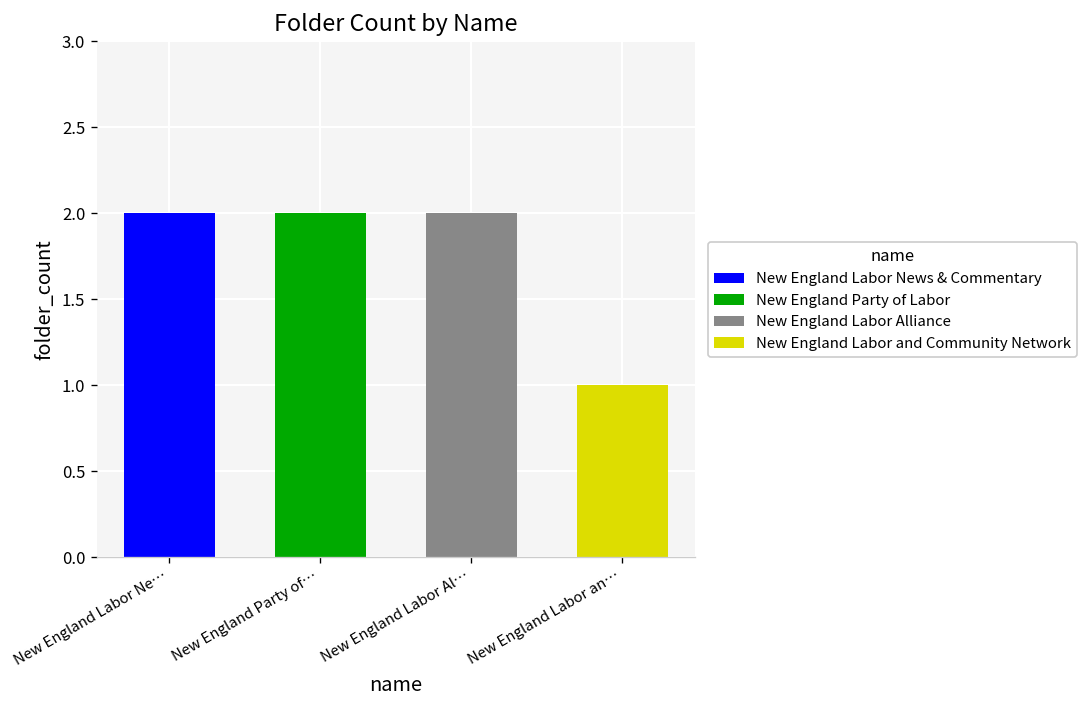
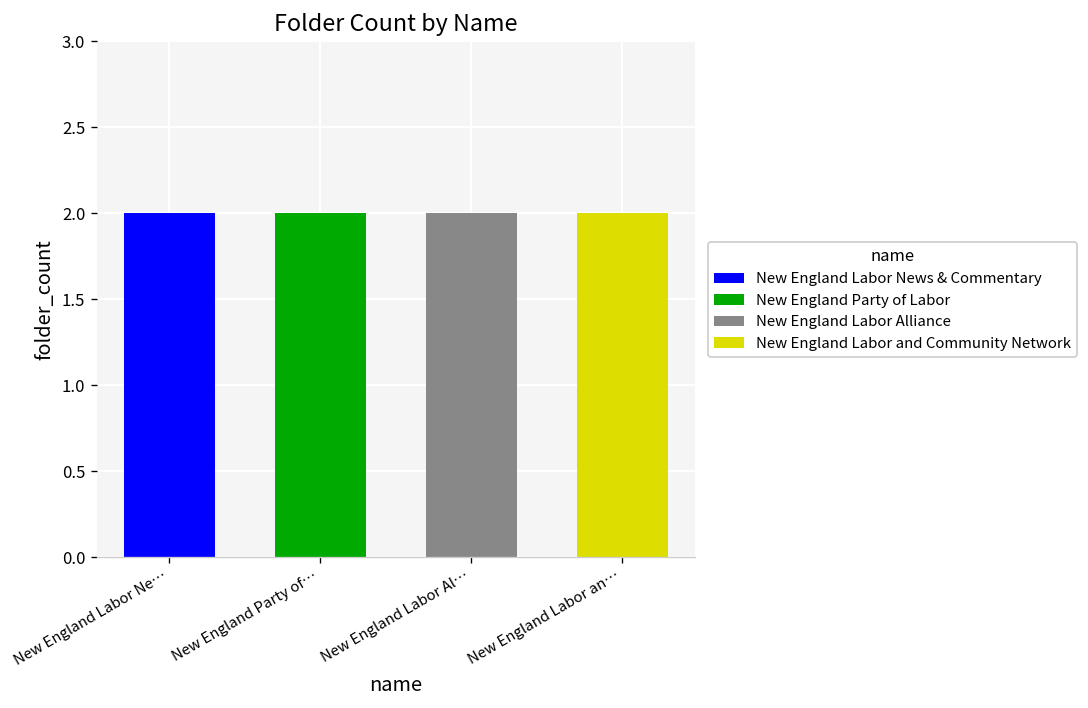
  {
    "New England Labor Ne…": 2,
    "New England Party of…": 2,
    "New England Labor Al…": 2,
-   "New England Labor an…": 1
+   "New England Labor an…": 2
  }
